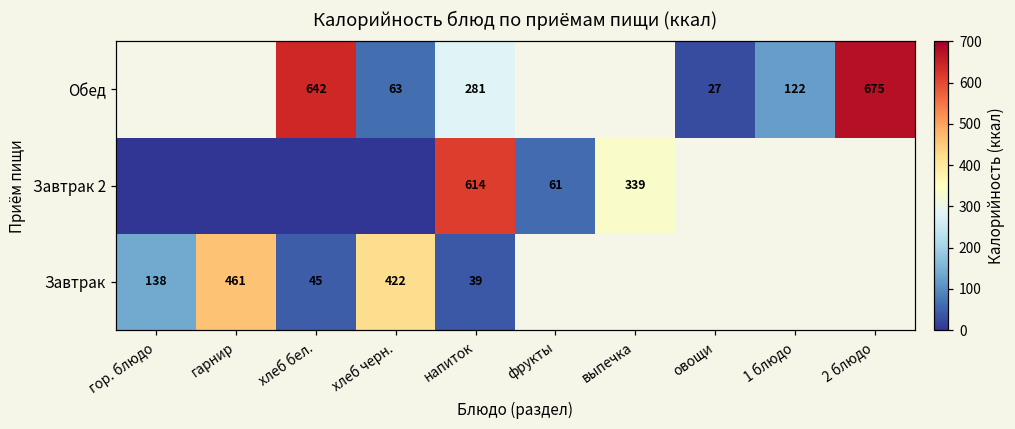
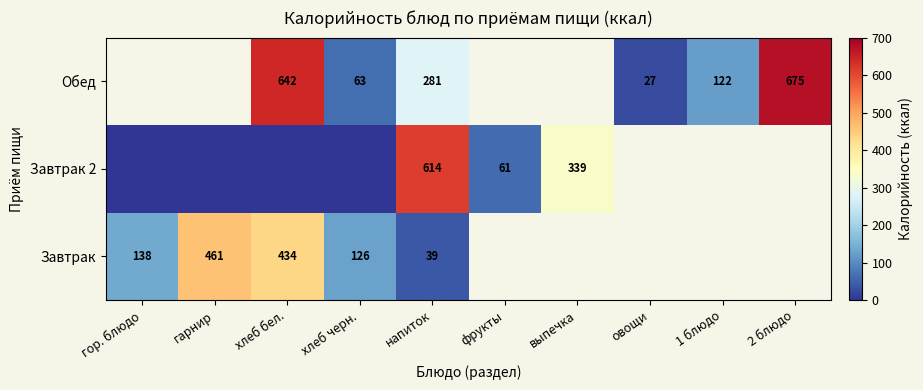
  {
    "Обед": {
      "хлеб бел.": 642,
      "хлеб черн.": 63,
      "напиток": 281,
      "овощи": 27,
      "1 блюдо": 122,
      "2 блюдо": 675
    },
    "Завтрак 2": {
      "напиток": 614,
      "фрукты": 61,
      "выпечка": 339
    },
    "Завтрак": {
      "гор. блюдо": 138,
      "гарнир": 461,
-     "хлеб бел.": 45,
-     "хлеб черн.": 422,
+     "хлеб бел.": 434,
+     "хлеб черн.": 126,
      "напиток": 39
    }
  }
